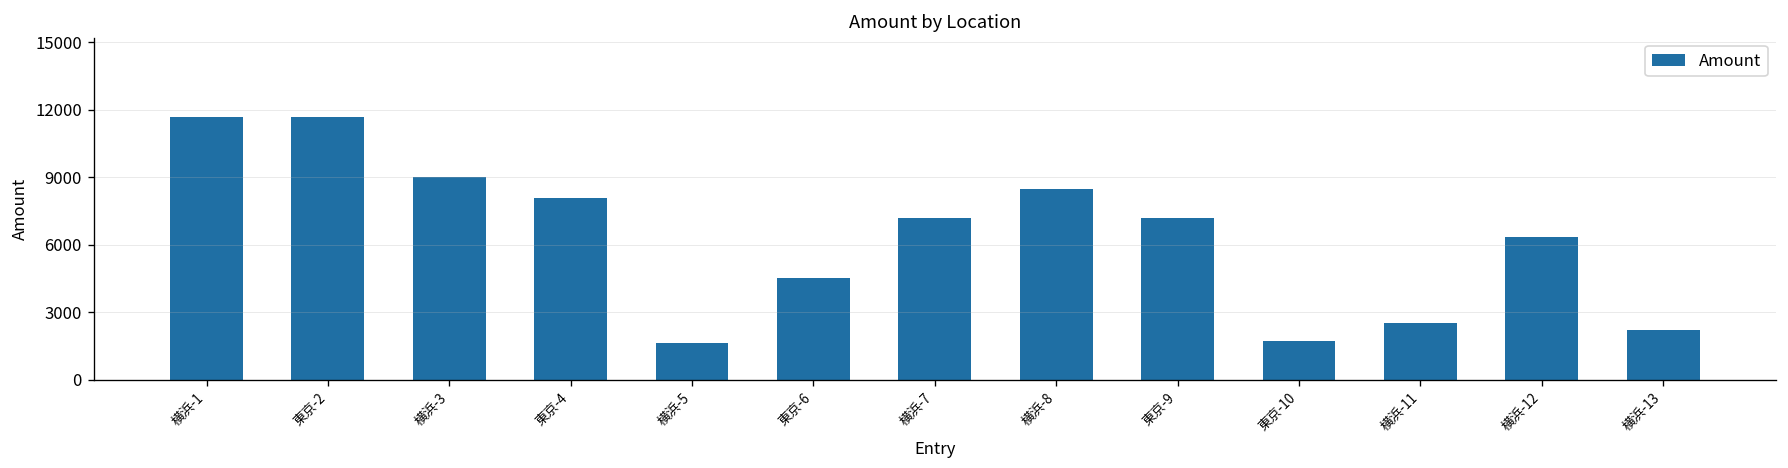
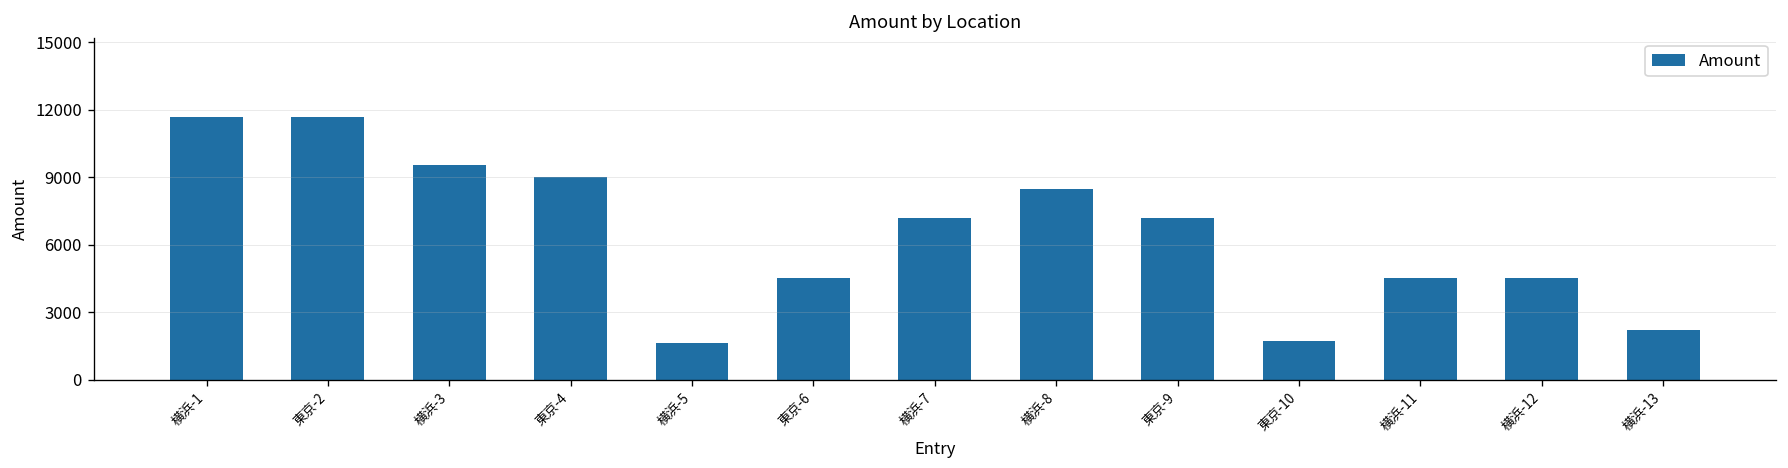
  {
    "横浜-1": 11700,
    "東京-2": 11700,
-   "横浜-3": 9000,
-   "東京-4": 8100,
+   "横浜-3": 9500,
+   "東京-4": 9000,
    "横浜-5": 1600,
    "東京-6": 4500,
    "横浜-7": 7200,
    "横浜-8": 8500,
    "東京-9": 7200,
    "東京-10": 1700,
-   "横浜-11": 2500,
-   "横浜-12": 6300,
+   "横浜-11": 4500,
+   "横浜-12": 4500,
    "横浜-13": 2200
  }
